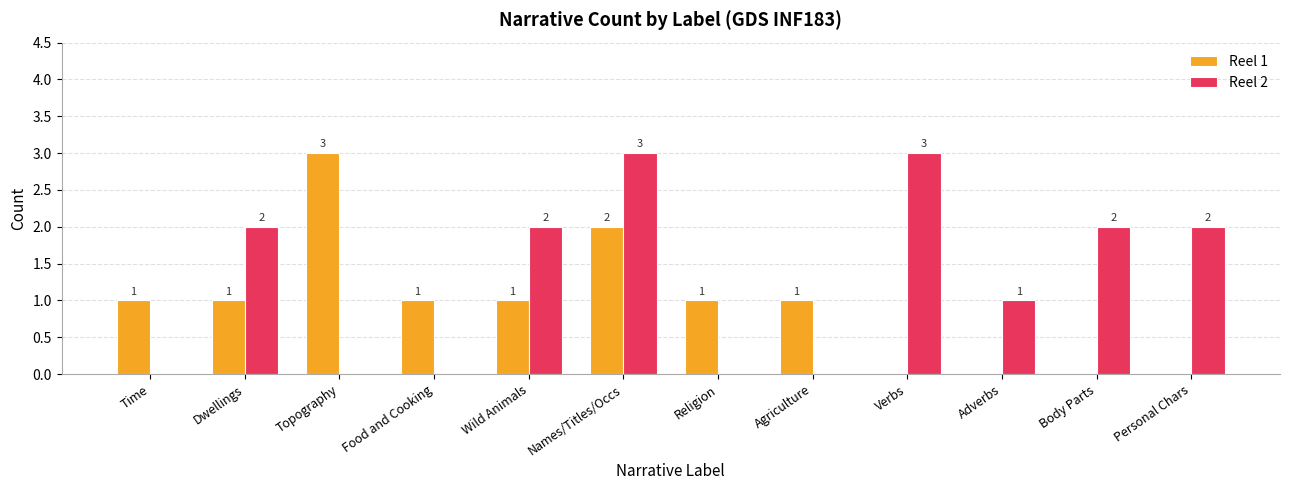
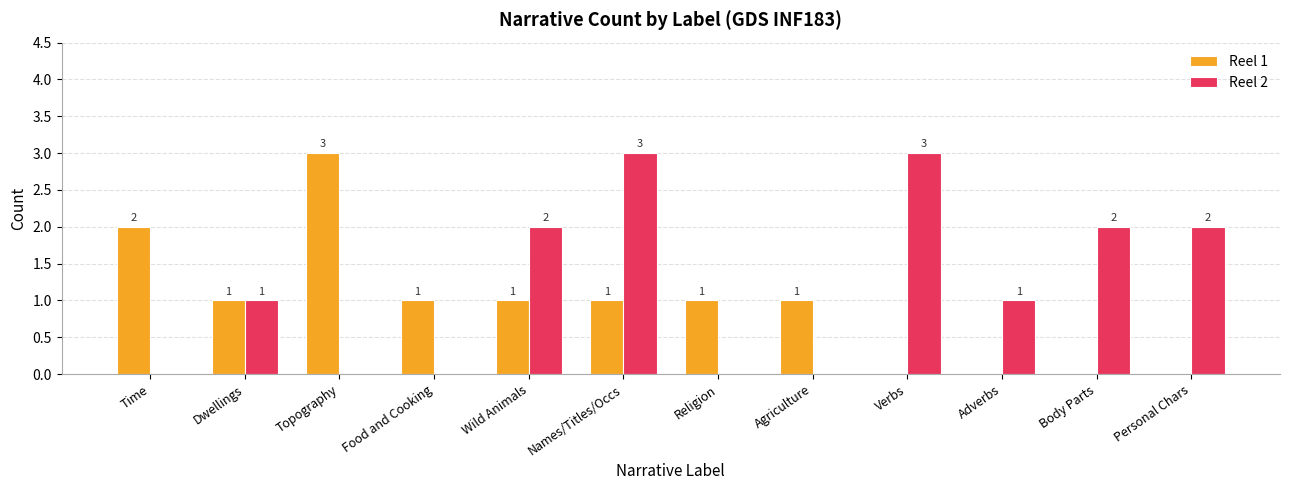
  {
    "Reel 1": {
-     "Time": 1,
+     "Time": 2,
      "Dwellings": 1,
      "Topography": 3,
      "Food and Cooking": 1,
      "Wild Animals": 1,
-     "Names/Titles/Occs": 2,
+     "Names/Titles/Occs": 1,
      "Religion": 1,
      "Agriculture": 1
    },
    "Reel 2": {
-     "Dwellings": 2,
+     "Dwellings": 1,
      "Wild Animals": 2,
      "Names/Titles/Occs": 3,
      "Verbs": 3,
      "Adverbs": 1,
      "Body Parts": 2,
      "Personal Chars": 2
    }
  }
